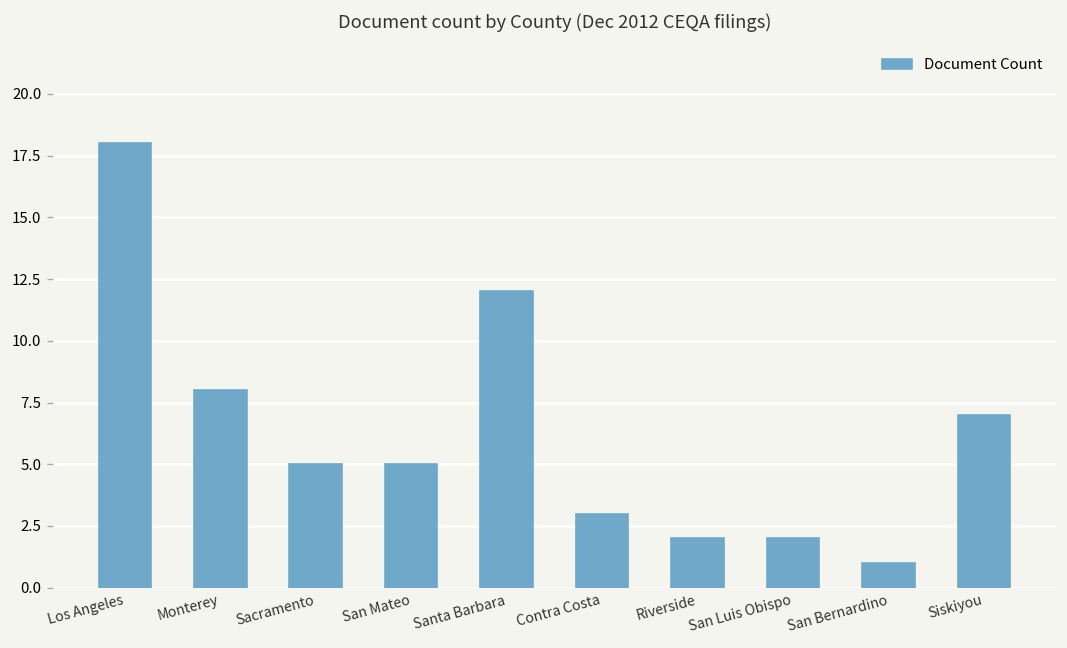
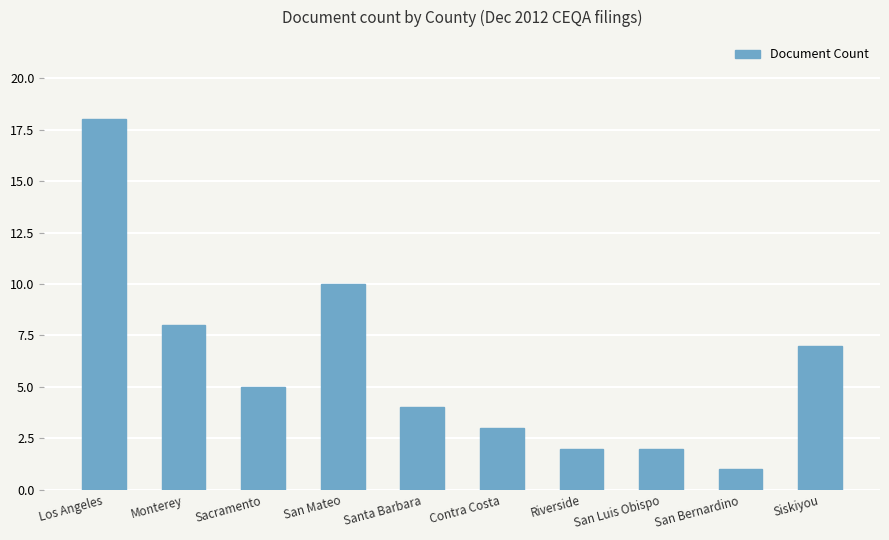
  {
    "Los Angeles": 18,
    "Monterey": 8,
    "Sacramento": 5,
-   "San Mateo": 5,
-   "Santa Barbara": 12,
+   "San Mateo": 10,
+   "Santa Barbara": 4,
    "Contra Costa": 3,
    "Riverside": 2,
    "San Luis Obispo": 2,
    "San Bernardino": 1,
    "Siskiyou": 7
  }
